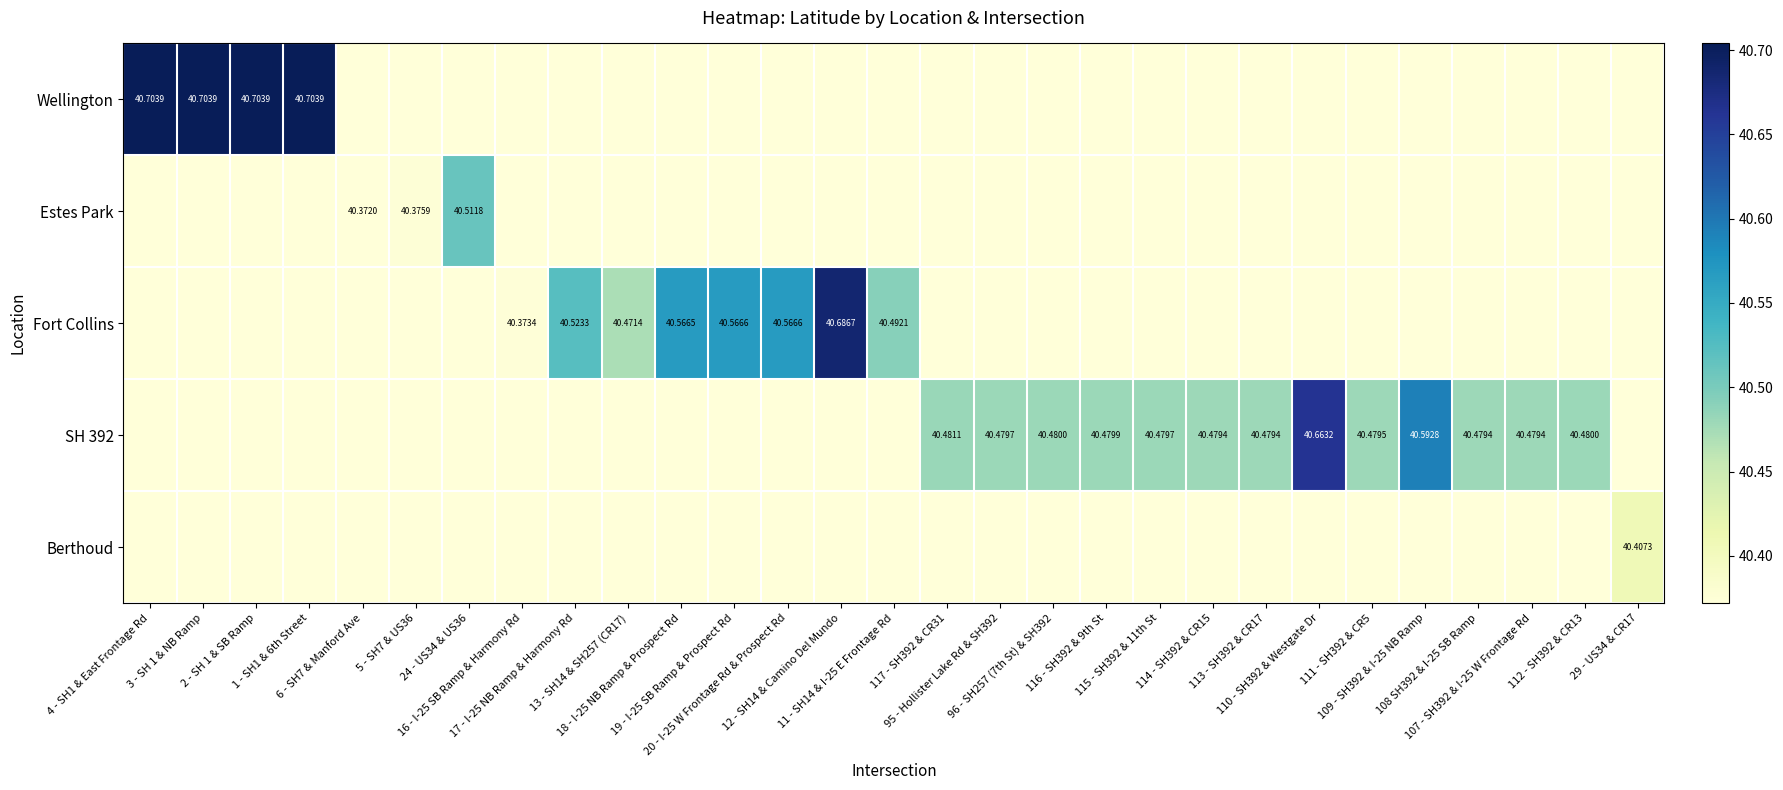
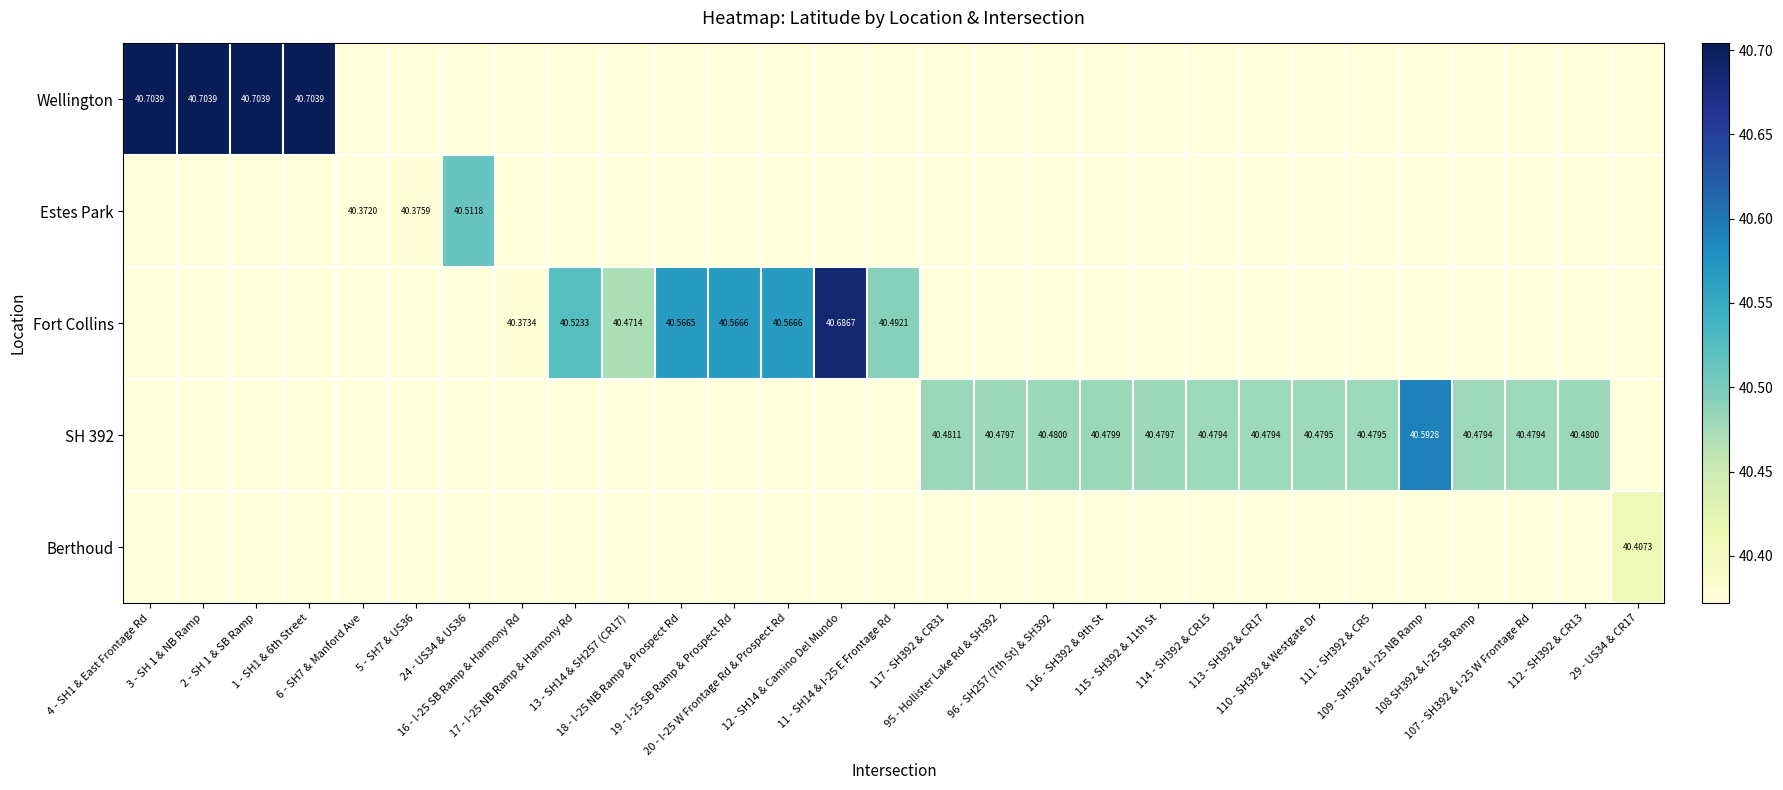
  {
    "Wellington": {
      "4 - SH1 & East Frontage Rd": 40.7039,
      "3 - SH 1 & NB Ramp": 40.7039,
      "2 - SH 1 & SB Ramp": 40.7039,
      "1 - SH1 & 6th Street": 40.7039
    },
    "Estes Park": {
      "6 - SH7 & Manford Ave": 40.3720,
      "5 - SH7 & US36": 40.3759,
      "24 - US34 & US36": 40.5118
    },
    "Fort Collins": {
      "16 - I-25 SB Ramp & Harmony Rd": 40.3734,
      "17 - I-25 NB Ramp & Harmony Rd": 40.5233,
      "13 - SH14 & SH257 (CR17)": 40.4714,
      "18 - I-25 NB Ramp & Prospect Rd": 40.5665,
      "19 - I-25 SB Ramp & Prospect Rd": 40.5666,
      "20 - I-25 W Frontage Rd & Prospect Rd": 40.5666,
      "12 - SH14 & Camino Del Mundo": 40.6867,
      "11 - SH14 & I-25 E Frontage Rd": 40.4921
    },
    "SH 392": {
      "117 - SH392 & CR31": 40.4811,
      "95 - Hollister Lake Rd & SH392": 40.4797,
      "96 - SH257 (7th St) & SH392": 40.4800,
      "116 - SH392 & 9th St": 40.4799,
      "115 - SH392 & 11th St": 40.4797,
      "114 - SH392 & CR15": 40.4794,
      "113 - SH392 & CR17": 40.4794,
-     "110 - SH392 & Westgate Dr": 40.6632,
+     "110 - SH392 & Westgate Dr": 40.4795,
      "111 - SH392 & CR5": 40.4795,
      "109 - SH392 & I-25 NB Ramp": 40.5928,
      "108 SH392 & I-25 SB Ramp": 40.4794,
      "107 - SH392 & I-25 W Frontage Rd": 40.4794,
      "112 - SH392 & CR13": 40.4800
    },
    "Berthoud": {
      "29 - US34 & CR17": 40.4073
    }
  }
